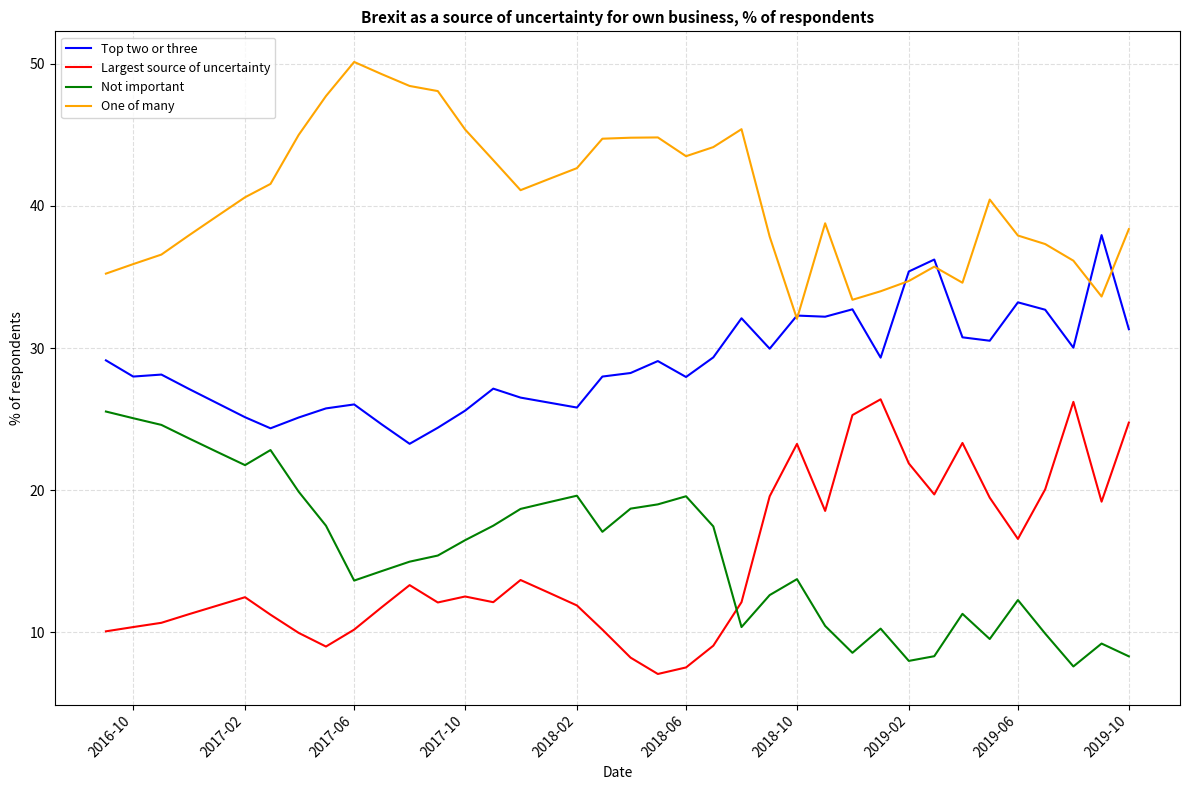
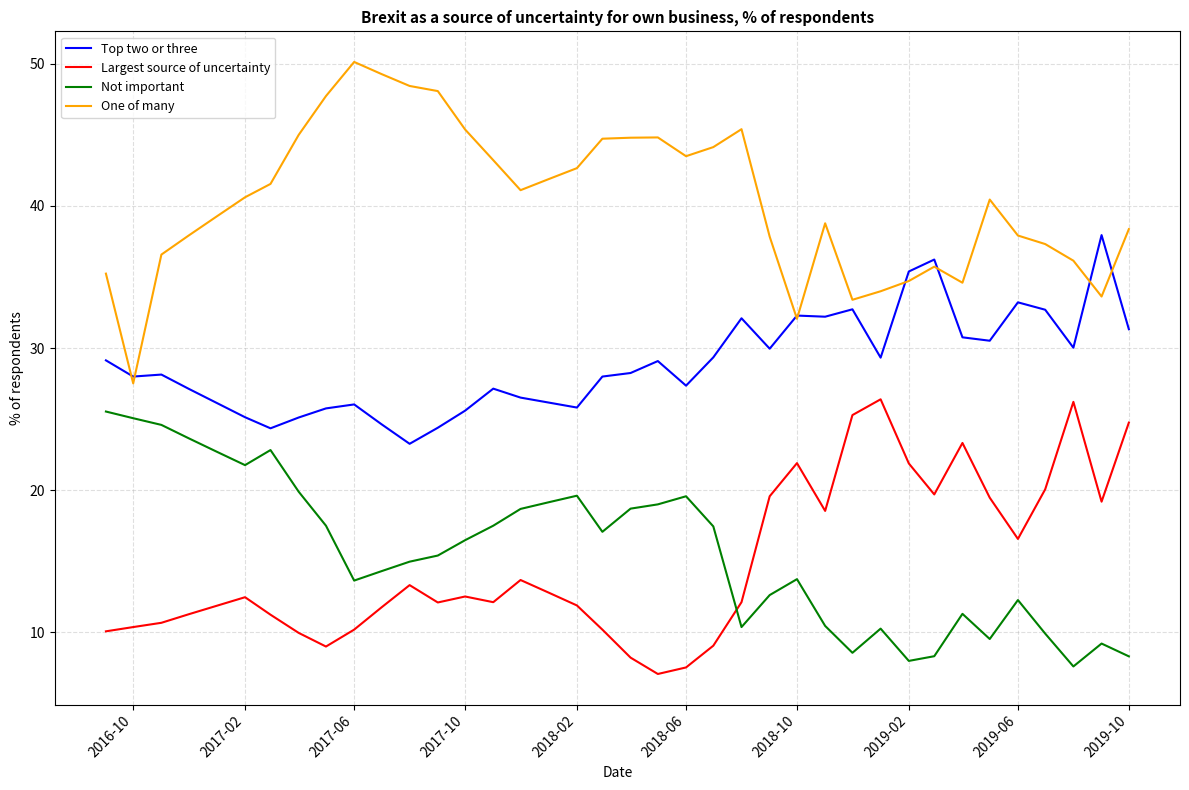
  {
    "Top two or three": {
      "2016-10": 28.0,
      "2017-02": 25.1,
      "2017-06": 26.0,
      "2017-10": 25.6,
      "2018-02": 25.8,
-     "2018-06": 28.0,
+     "2018-06": 27.4,
      "2018-10": 32.3,
      "2019-02": 35.4,
      "2019-06": 33.2,
      "2019-10": 31.3
    },
    "Largest source of uncertainty": {
      "2016-10": 10.4,
      "2017-02": 12.5,
      "2017-06": 10.2,
      "2017-10": 12.5,
      "2018-02": 11.9,
      "2018-06": 7.5,
-     "2018-10": 23.3,
+     "2018-10": 21.9,
      "2019-02": 21.9,
      "2019-06": 16.6,
      "2019-10": 24.8
    },
    "Not important": {
      "2016-10": 25.1,
      "2017-02": 21.8,
      "2017-06": 13.7,
      "2017-10": 16.5,
      "2018-02": 19.6,
      "2018-06": 19.6,
      "2018-10": 13.8,
      "2019-02": 8.0,
      "2019-06": 12.3,
      "2019-10": 8.3
    },
    "One of many": {
-     "2016-10": 35.9,
+     "2016-10": 27.5,
      "2017-02": 40.6,
      "2017-06": 50.1,
      "2017-10": 45.4,
      "2018-02": 42.7,
      "2018-06": 43.5,
      "2018-10": 32.1,
      "2019-02": 34.7,
      "2019-06": 37.9,
      "2019-10": 38.4
    }
  }
